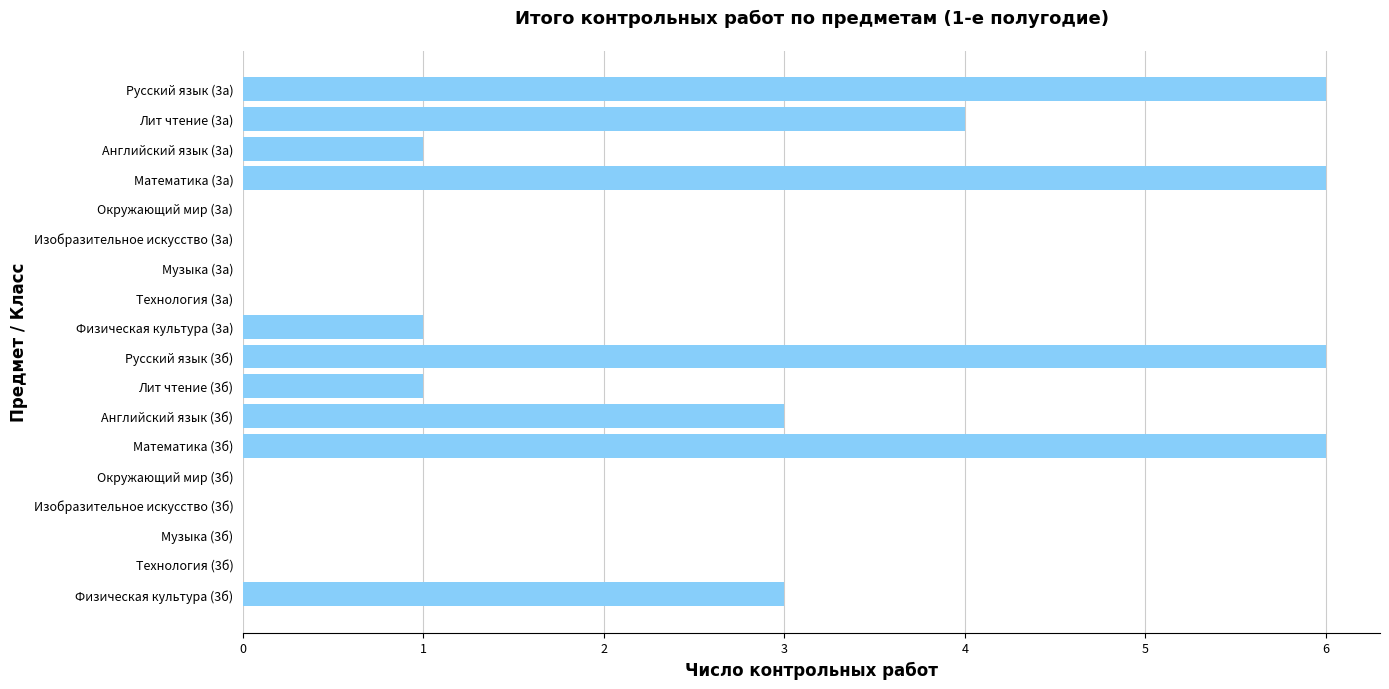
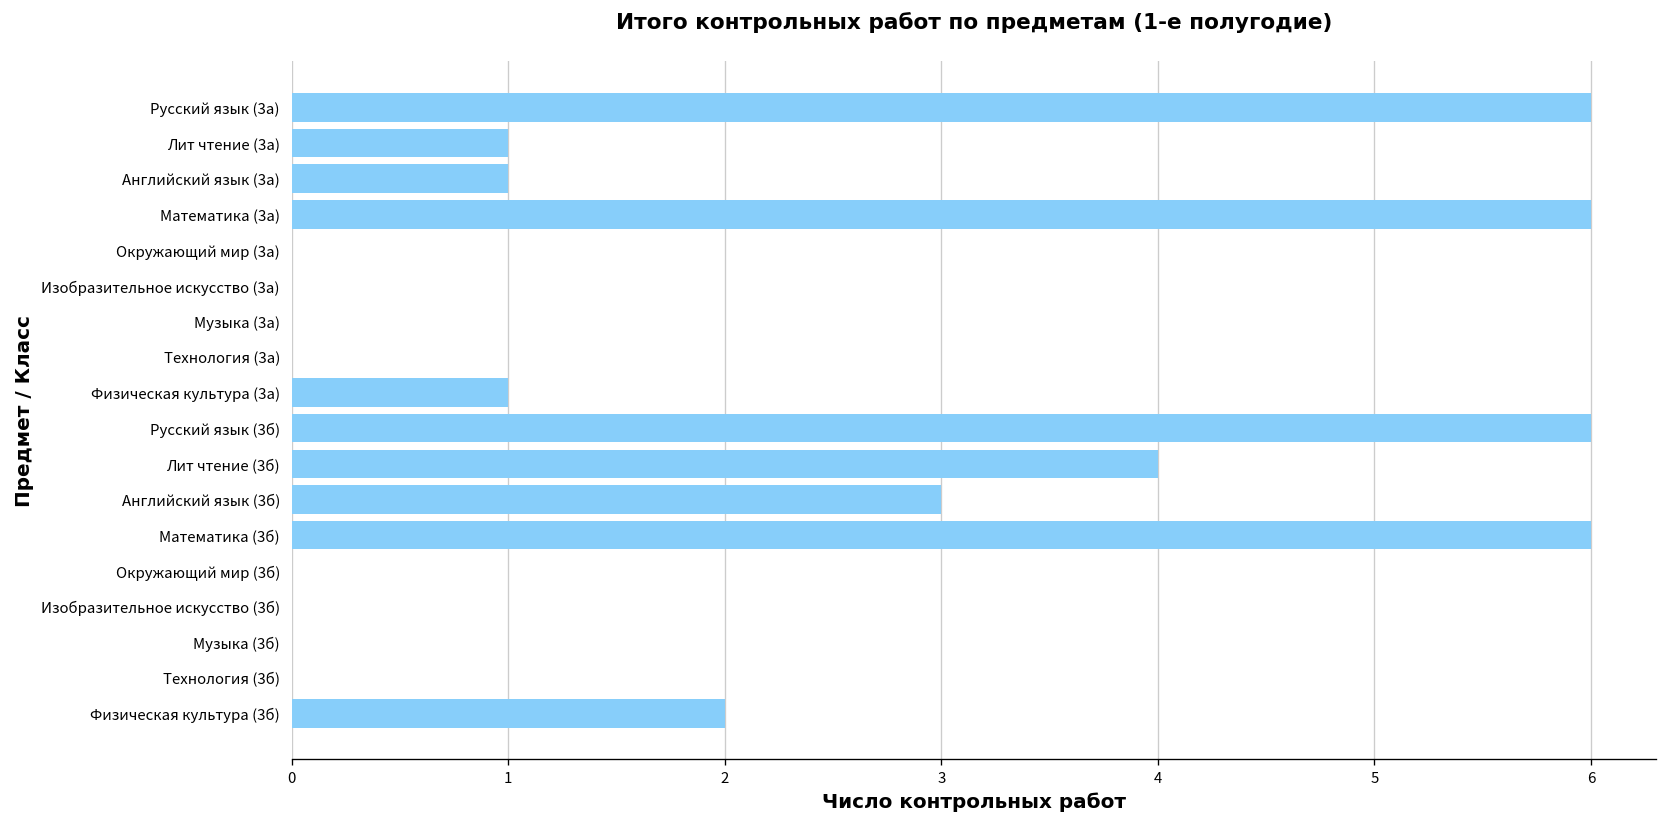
  {
    "Русский язык (3а)": 6,
-   "Лит чтение (3а)": 4,
+   "Лит чтение (3а)": 1,
    "Английский язык (3а)": 1,
    "Математика (3а)": 6,
    "Окружающий мир (3а)": 0,
    "Изобразительное искусство (3а)": 0,
    "Музыка (3а)": 0,
    "Технология (3а)": 0,
    "Физическая культура (3а)": 1,
    "Русский язык (3б)": 6,
-   "Лит чтение (3б)": 1,
+   "Лит чтение (3б)": 4,
    "Английский язык (3б)": 3,
    "Математика (3б)": 6,
    "Окружающий мир (3б)": 0,
    "Изобразительное искусство (3б)": 0,
    "Музыка (3б)": 0,
    "Технология (3б)": 0,
-   "Физическая культура (3б)": 3
+   "Физическая культура (3б)": 2
  }
